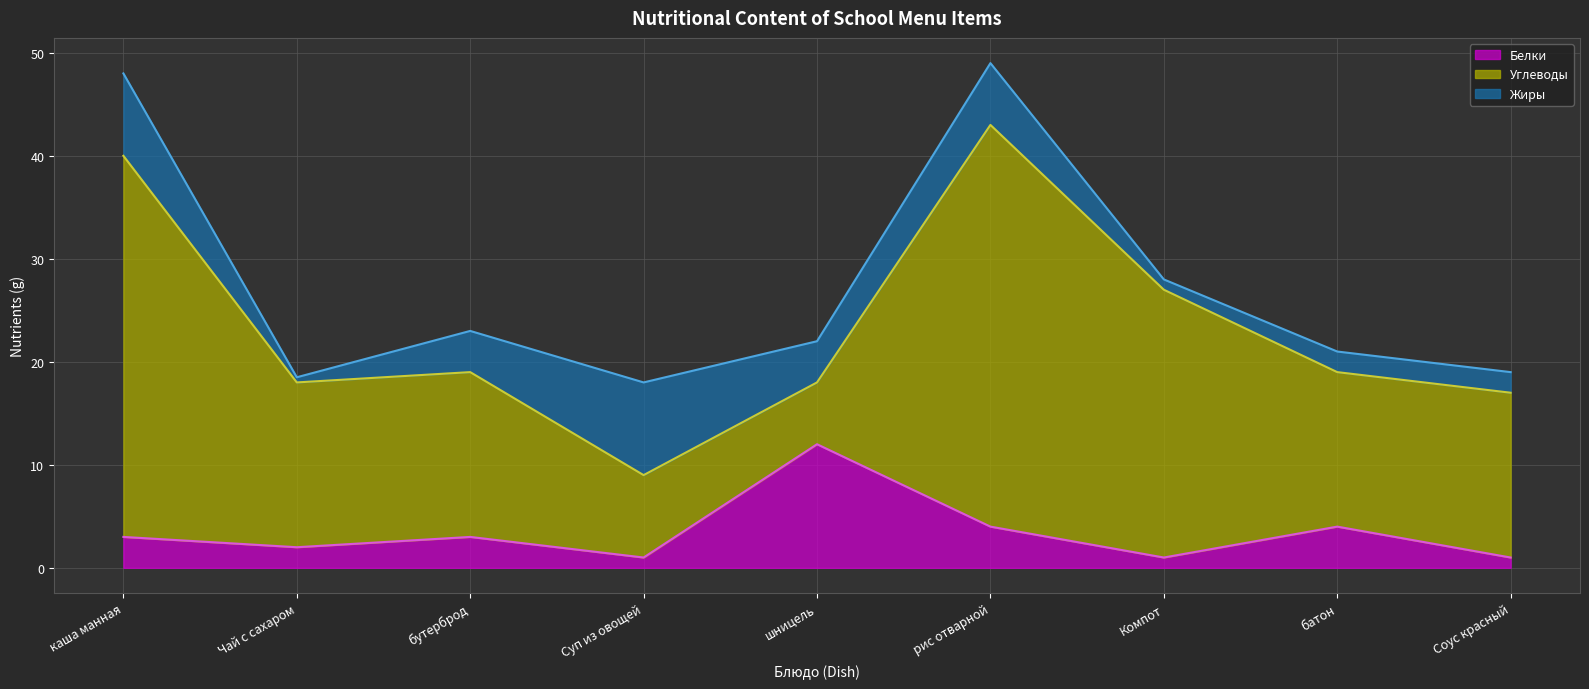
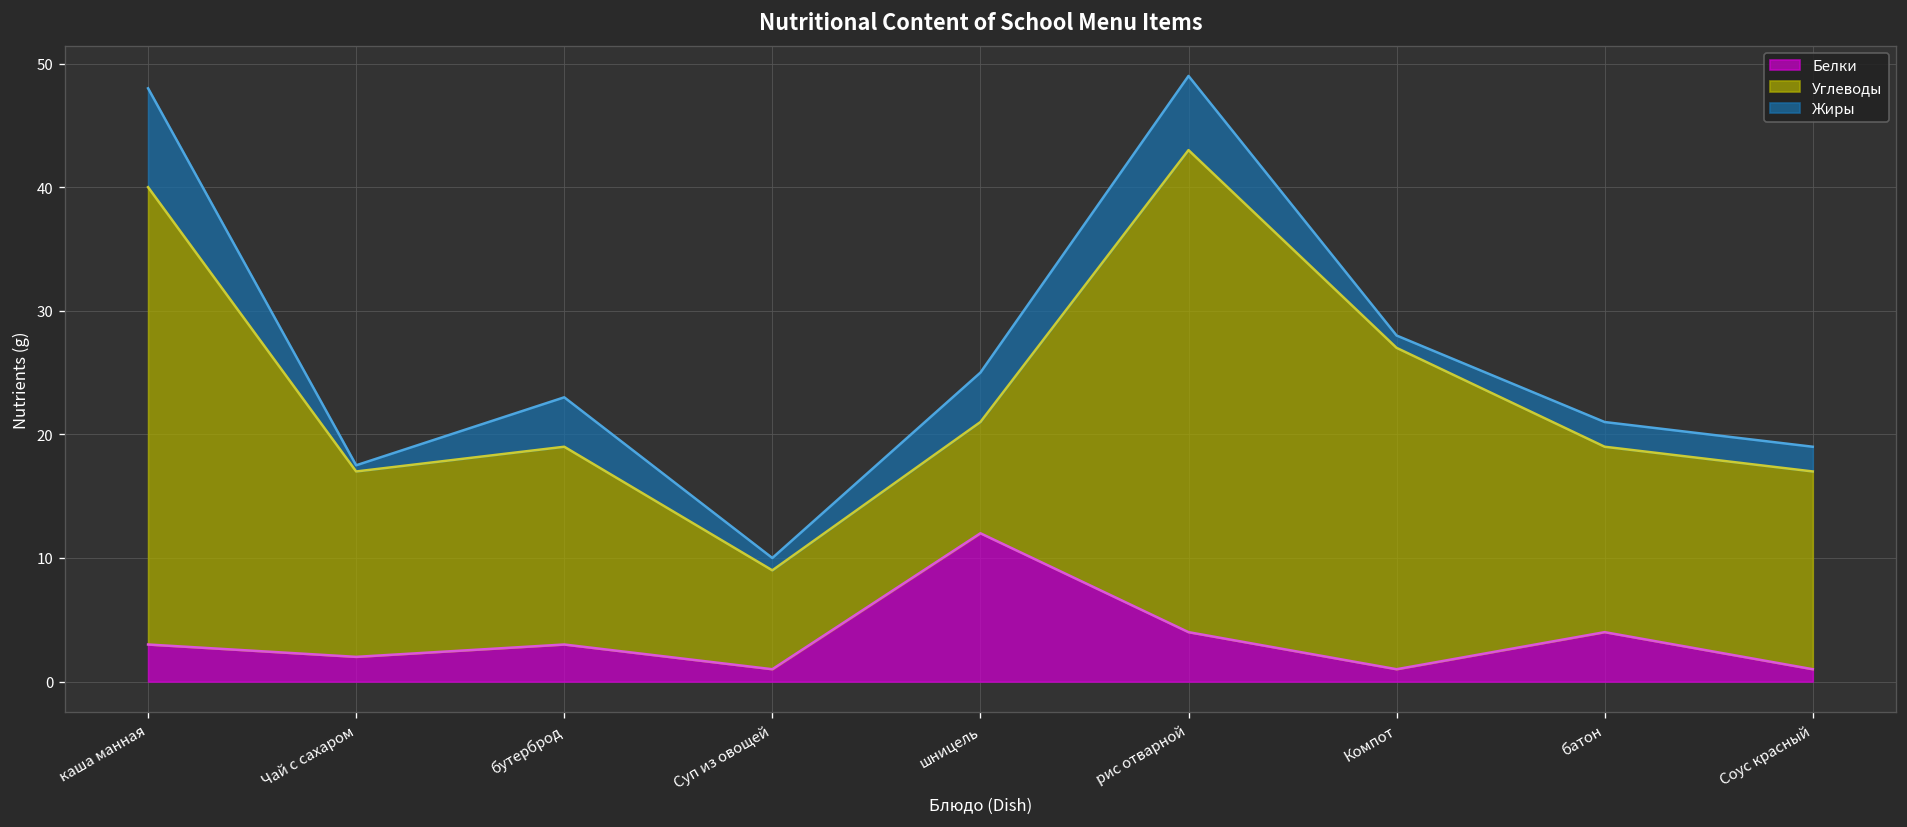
  {
    "Белки": {
      "каша манная": 3,
      "Чай с сахаром": 2,
      "бутерброд": 3,
      "Суп из овощей": 1,
      "шницель": 12,
      "рис отварной": 4,
      "Компот": 1,
      "батон": 4,
      "Соус красный": 1
    },
    "Углеводы": {
      "каша манная": 37,
-     "Чай с сахаром": 16,
+     "Чай с сахаром": 15,
      "бутерброд": 16,
      "Суп из овощей": 8,
-     "шницель": 6,
+     "шницель": 9,
      "рис отварной": 39,
      "Компот": 26,
      "батон": 15,
      "Соус красный": 16
    },
    "Жиры": {
      "каша манная": 8,
      "Чай с сахаром": 0.5,
      "бутерброд": 4,
-     "Суп из овощей": 9,
+     "Суп из овощей": 1,
      "шницель": 4,
      "рис отварной": 6,
      "Компот": 1,
      "батон": 2,
      "Соус красный": 2
    }
  }
